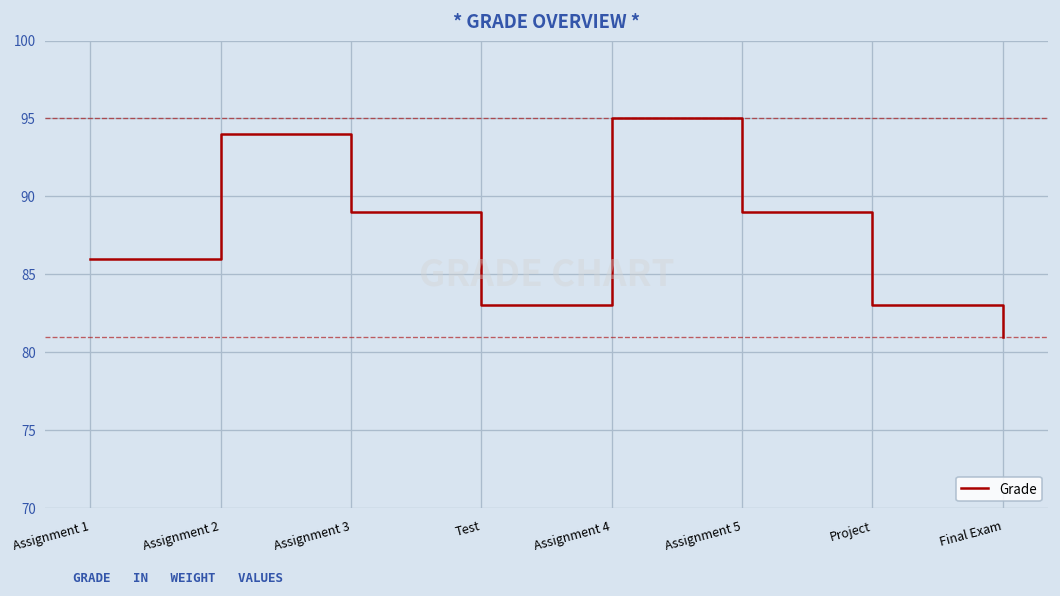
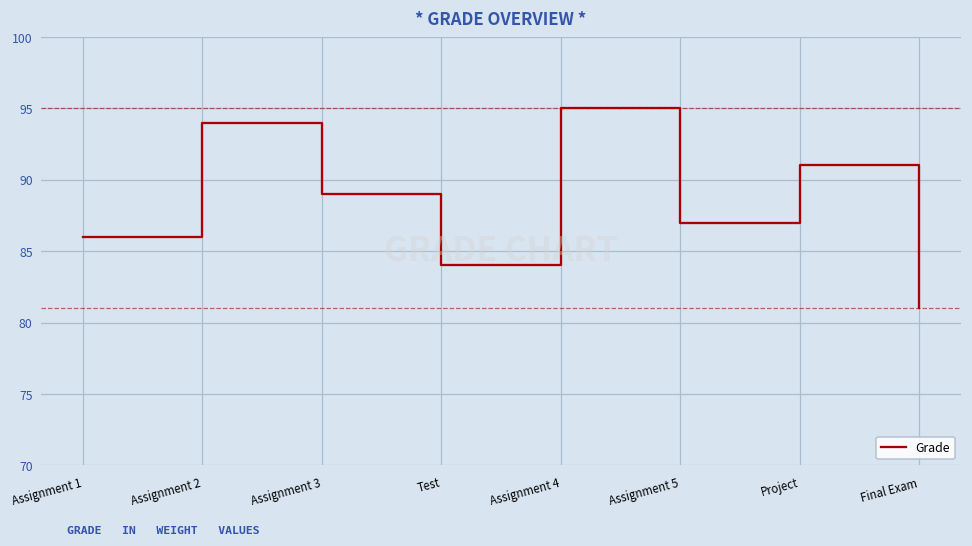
  {
    "Assignment 1": 86,
    "Assignment 2": 94,
    "Assignment 3": 89,
-   "Test": 83,
+   "Test": 84,
    "Assignment 4": 95,
-   "Assignment 5": 89,
-   "Project": 83,
+   "Assignment 5": 87,
+   "Project": 91,
    "Final Exam": 81
  }
